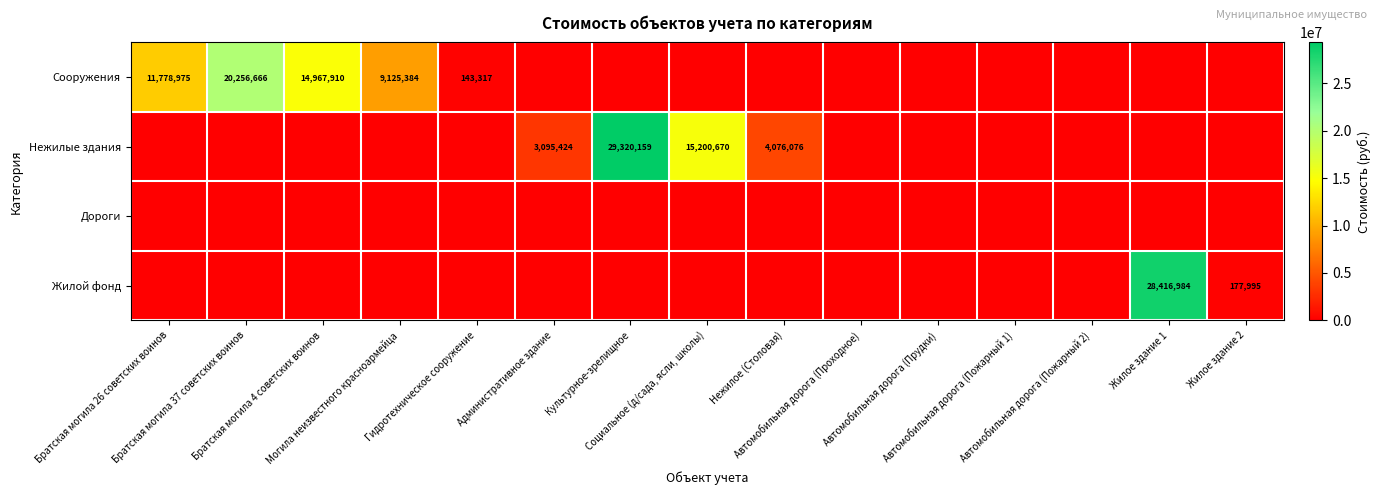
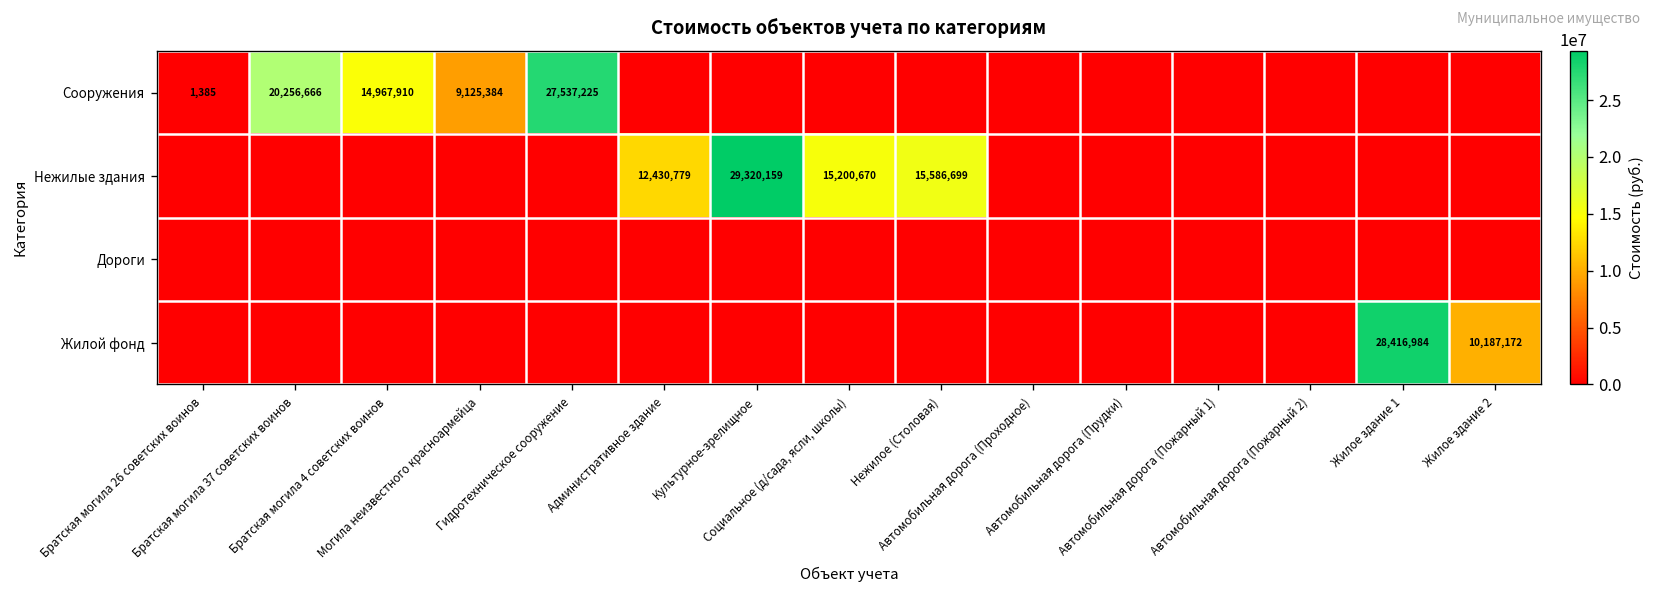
  {
    "Сооружения": {
-     "Братская могила 26 советских воинов": "11,778,975",
+     "Братская могила 26 советских воинов": "1,385",
      "Братская могила 37 советских воинов": "20,256,666",
      "Братская могила 4 советских воинов": "14,967,910",
      "Могила неизвестного красноармейца": "9,125,384",
-     "Гидротехническое сооружение": "143,317"
+     "Гидротехническое сооружение": "27,537,225"
    },
    "Нежилые здания": {
-     "Административное здание": "3,095,424",
+     "Административное здание": "12,430,779",
      "Культурное-зрелищное": "29,320,159",
      "Социальное (д/сада, ясли, школы)": "15,200,670",
-     "Нежилое (Столовая)": "4,076,076"
+     "Нежилое (Столовая)": "15,586,699"
    },
    "Жилой фонд": {
      "Жилое здание 1": "28,416,984",
-     "Жилое здание 2": "177,995"
+     "Жилое здание 2": "10,187,172"
    }
  }
